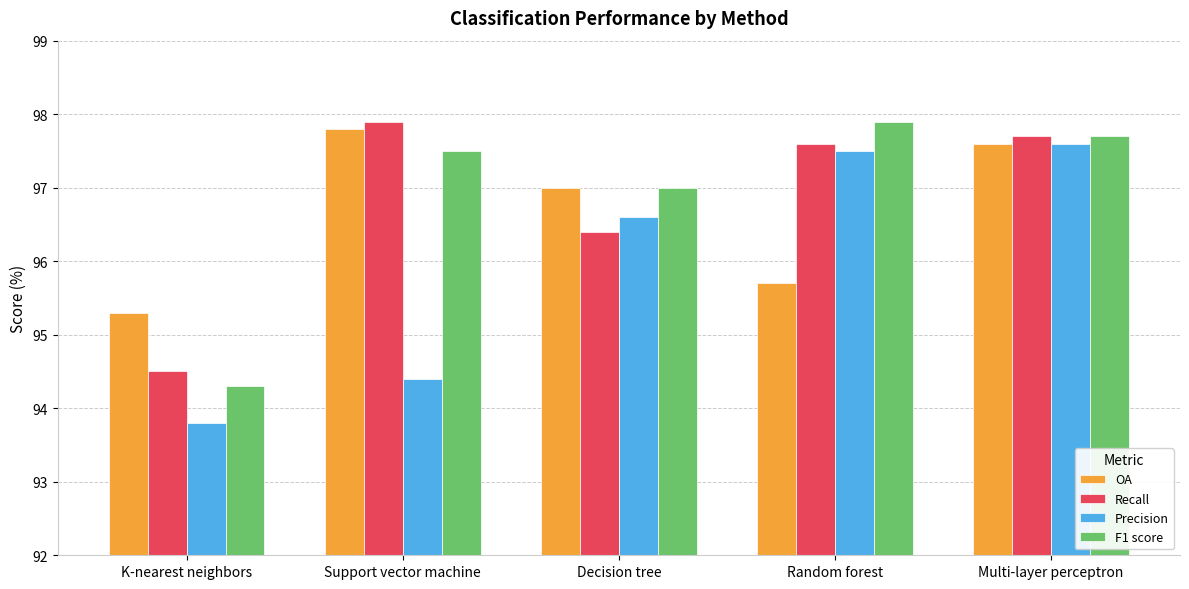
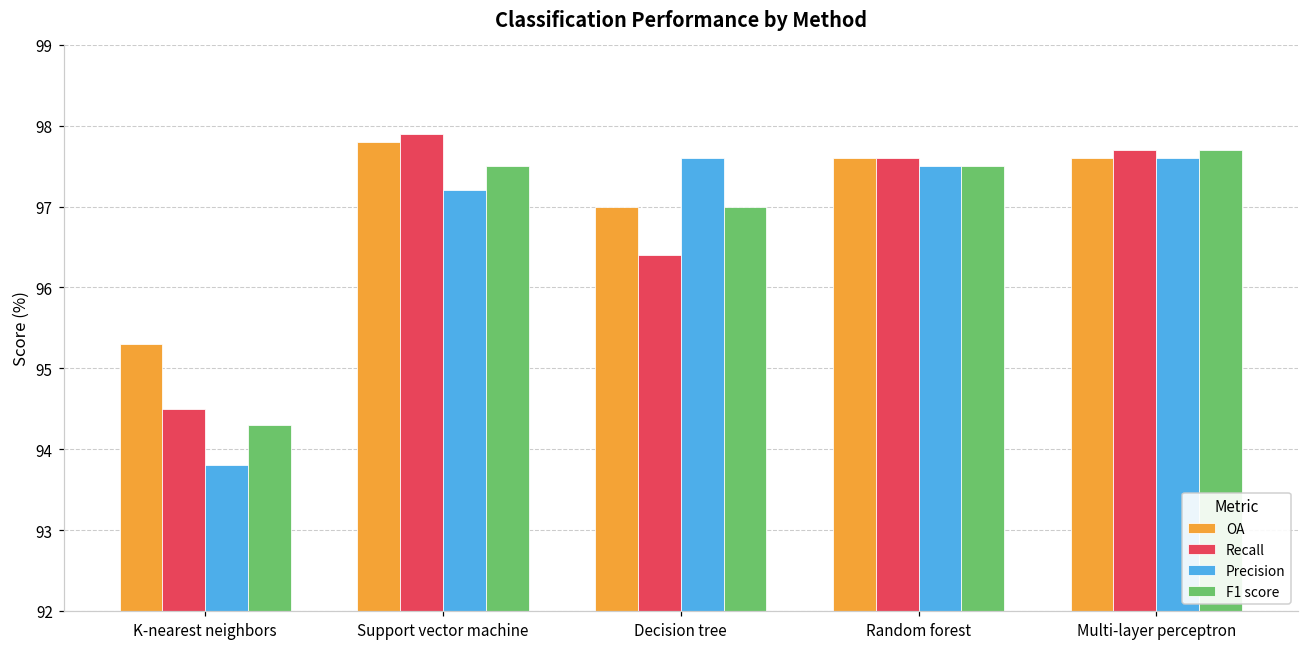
  {
    "OA": {
      "K-nearest neighbors": 95.3,
      "Support vector machine": 97.8,
      "Decision tree": 97.0,
-     "Random forest": 95.7,
+     "Random forest": 97.6,
      "Multi-layer perceptron": 97.6
    },
    "Recall": {
      "K-nearest neighbors": 94.5,
      "Support vector machine": 97.9,
      "Decision tree": 96.4,
      "Random forest": 97.6,
      "Multi-layer perceptron": 97.7
    },
    "Precision": {
      "K-nearest neighbors": 93.8,
-     "Support vector machine": 94.4,
-     "Decision tree": 96.6,
+     "Support vector machine": 97.2,
+     "Decision tree": 97.6,
      "Random forest": 97.5,
      "Multi-layer perceptron": 97.6
    },
    "F1 score": {
      "K-nearest neighbors": 94.3,
      "Support vector machine": 97.5,
      "Decision tree": 97.0,
-     "Random forest": 97.9,
+     "Random forest": 97.5,
      "Multi-layer perceptron": 97.7
    }
  }
